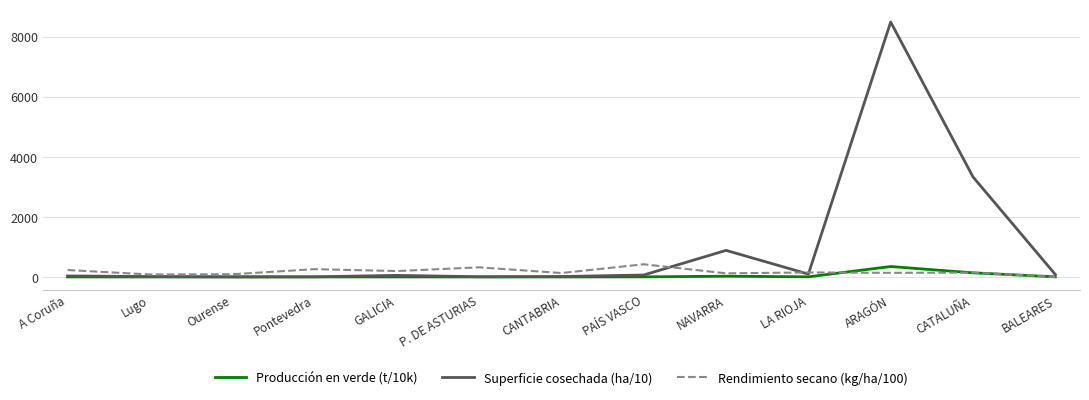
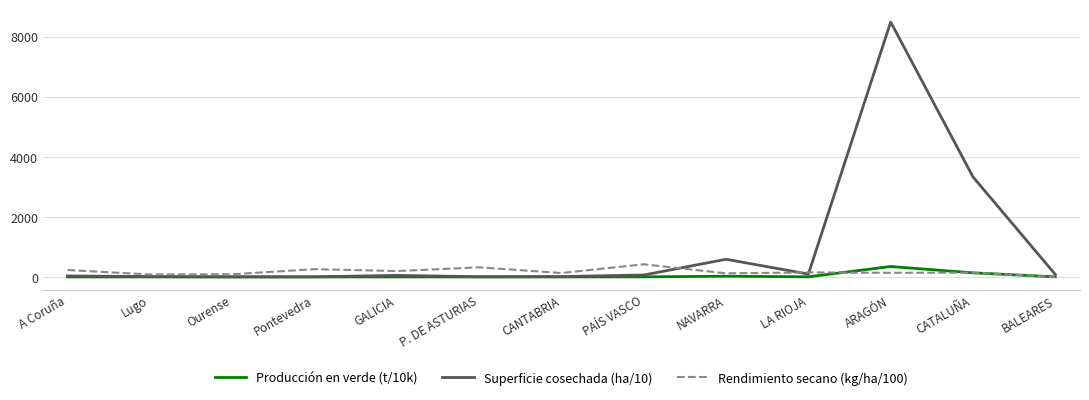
  {
    "Producción en verde (t/10k)": {
      "NAVARRA": 0,
      "LA RIOJA": 0,
      "ARAGÓN": 300
    },
    "Superficie cosechada (ha/10)": {
-     "NAVARRA": 900,
+     "NAVARRA": 600,
      "ARAGÓN": 8500,
      "CATALUÑA": 3300
    },
    "Rendimiento secano (kg/ha/100)": {
      "A Coruña": 200,
      "Ourense": 100,
      "Pontevedra": 300,
      "GALICIA": 200,
      "P. DE ASTURIAS": 300,
      "CANTABRIA": 100,
      "PAÍS VASCO": 400,
      "NAVARRA": 100,
      "ARAGÓN": 100
    }
  }
